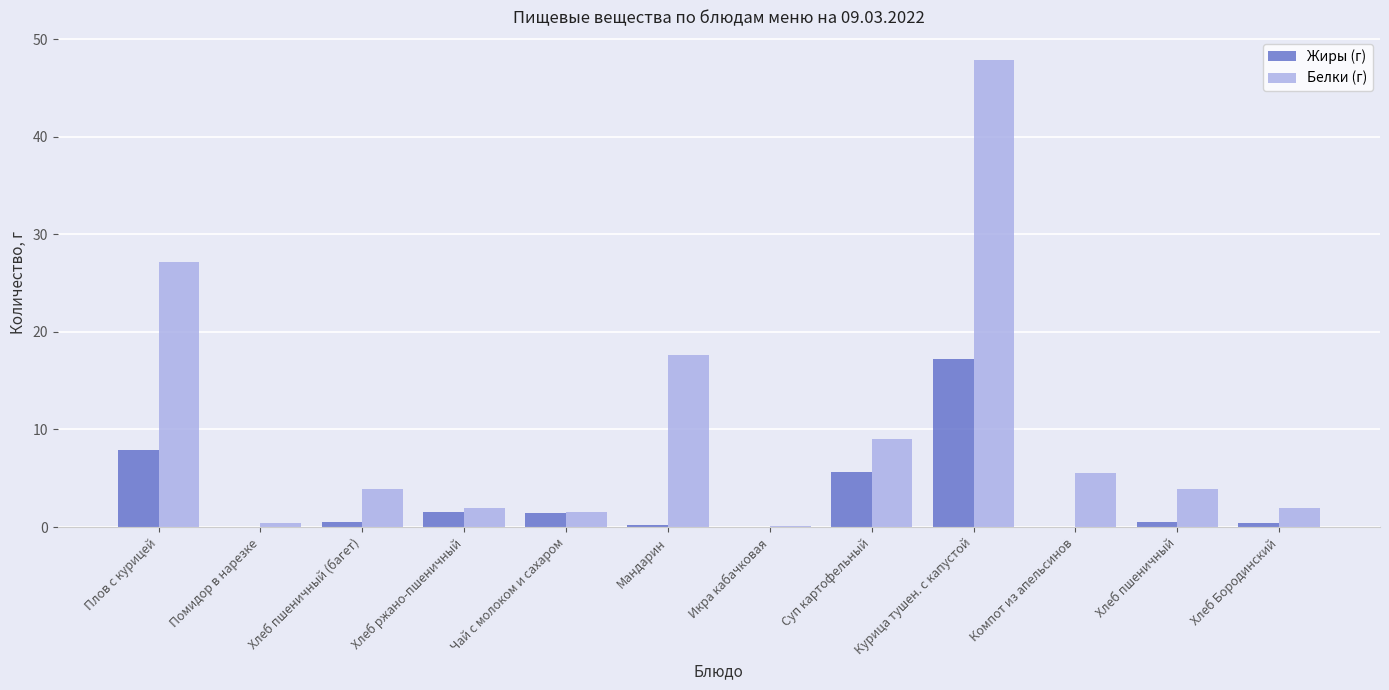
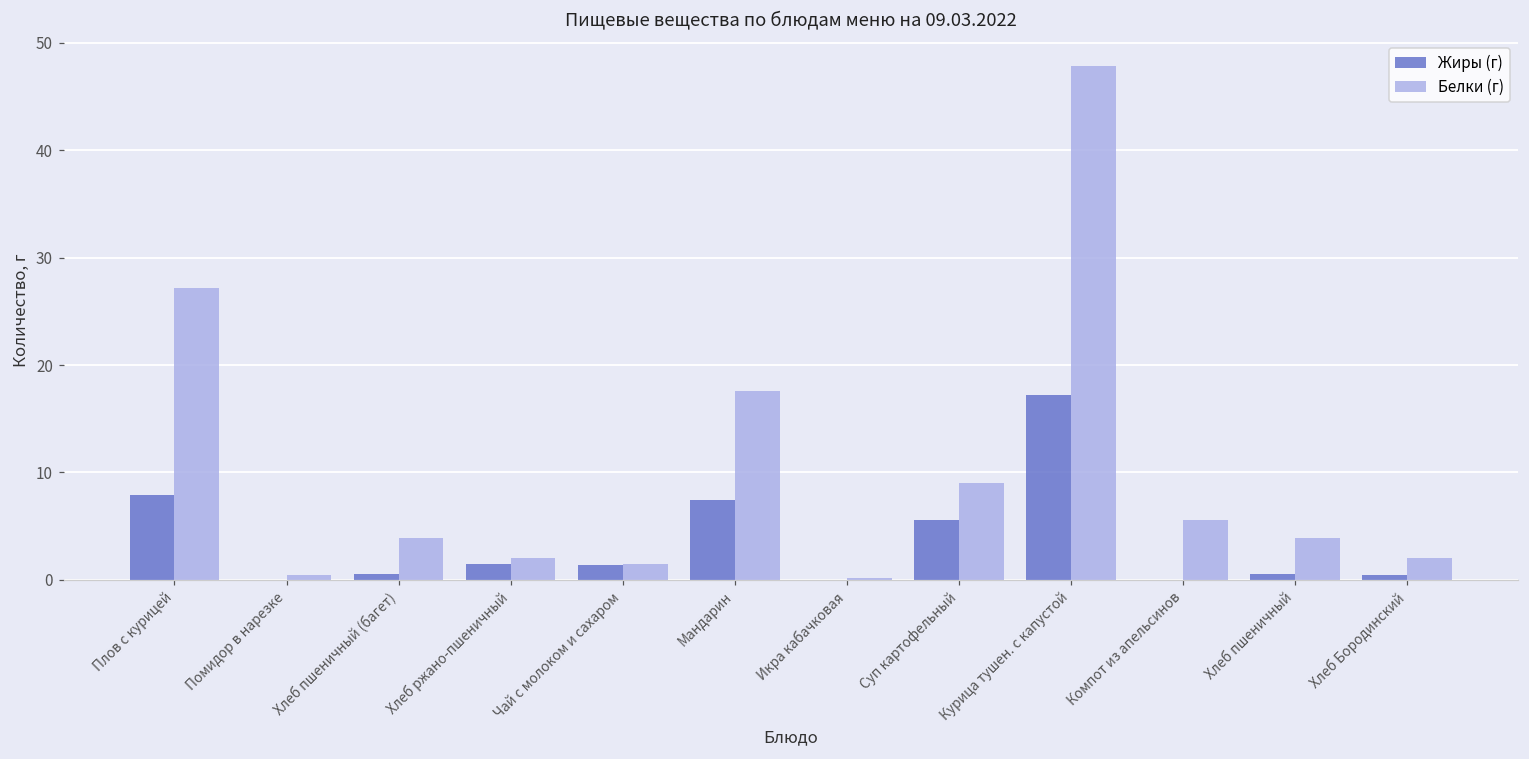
  {
    "Жиры (г)": {
      "Плов с курицей": 8,
      "Помидор в нарезке": 0,
      "Хлеб пшеничный (багет)": 1,
      "Хлеб ржано-пшеничный": 2,
      "Чай с молоком и сахаром": 1,
-     "Мандарин": 0,
+     "Мандарин": 7,
      "Икра кабачковая": 0,
      "Суп картофельный": 6,
      "Курица тушен. с капустой": 17,
      "Компот из апельсинов": 0,
      "Хлеб пшеничный": 1,
      "Хлеб Бородинский": 0
    },
    "Белки (г)": {
      "Плов с курицей": 27,
      "Помидор в нарезке": 0,
      "Хлеб пшеничный (багет)": 4,
      "Хлеб ржано-пшеничный": 2,
      "Чай с молоком и сахаром": 2,
      "Мандарин": 18,
      "Суп картофельный": 9,
      "Курица тушен. с капустой": 48,
      "Компот из апельсинов": 6,
      "Хлеб пшеничный": 4,
      "Хлеб Бородинский": 2
    }
  }
